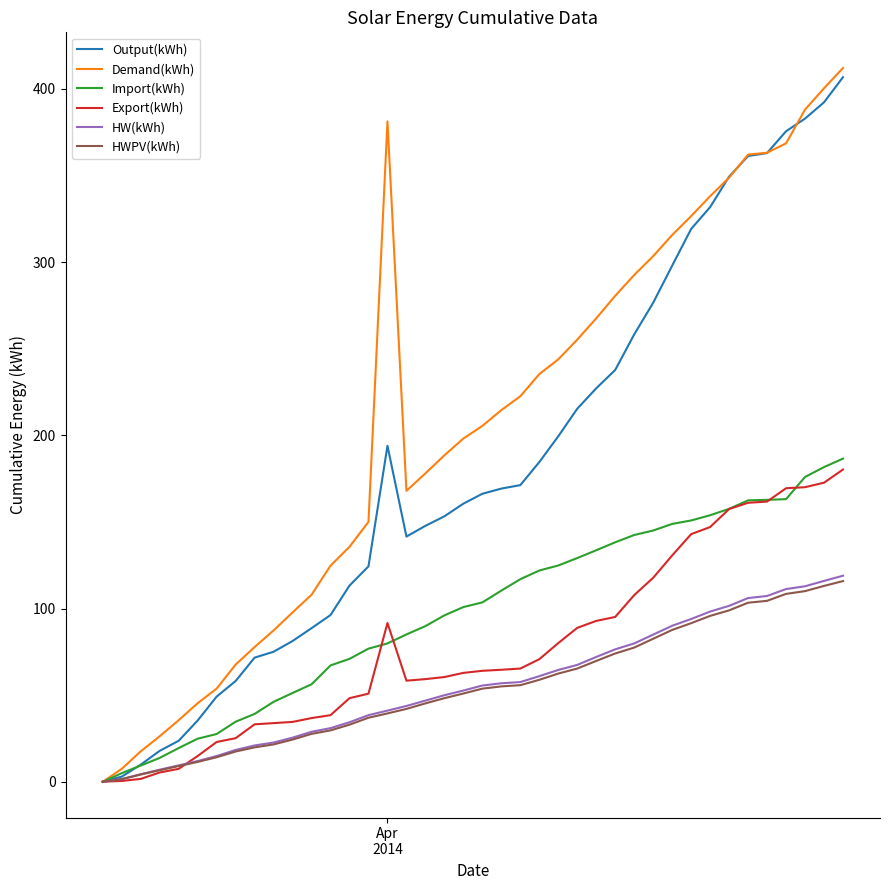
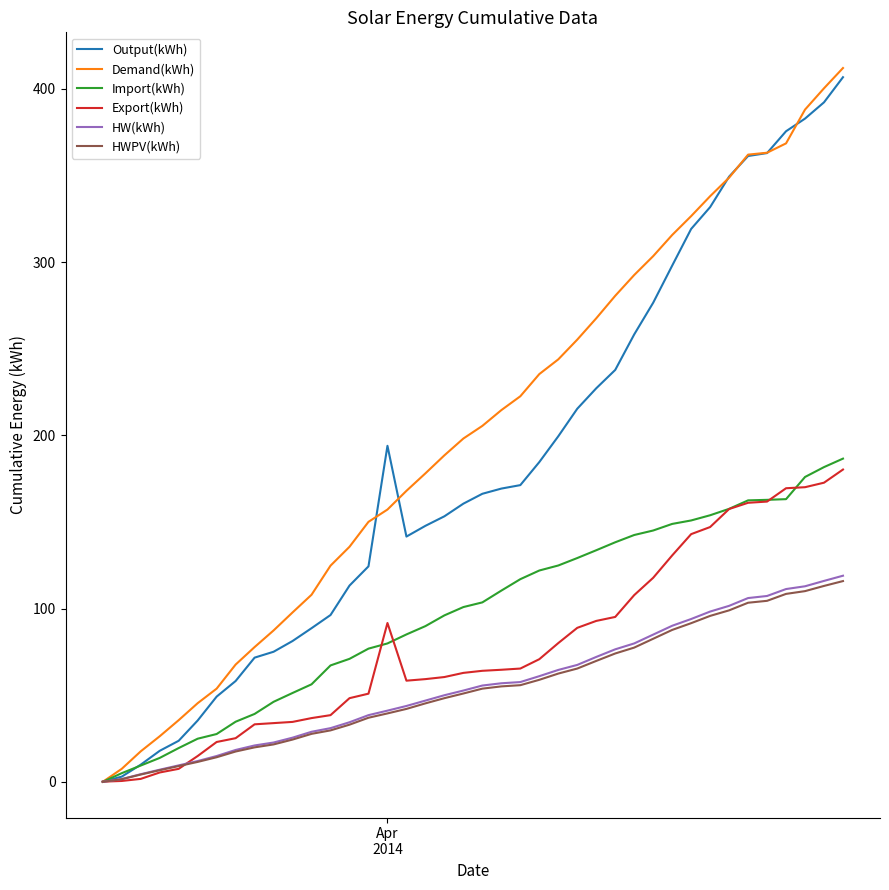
  {
    "Output(kWh)": {
      "Apr 2014": 194
    },
    "Demand(kWh)": {
-     "Apr 2014": 381
+     "Apr 2014": 157
    },
    "Import(kWh)": {
      "Apr 2014": 80
    },
    "Export(kWh)": {
      "Apr 2014": 92
    },
    "HW(kWh)": {
      "Apr 2014": 41
    },
    "HWPV(kWh)": {
      "Apr 2014": 40
    }
  }
